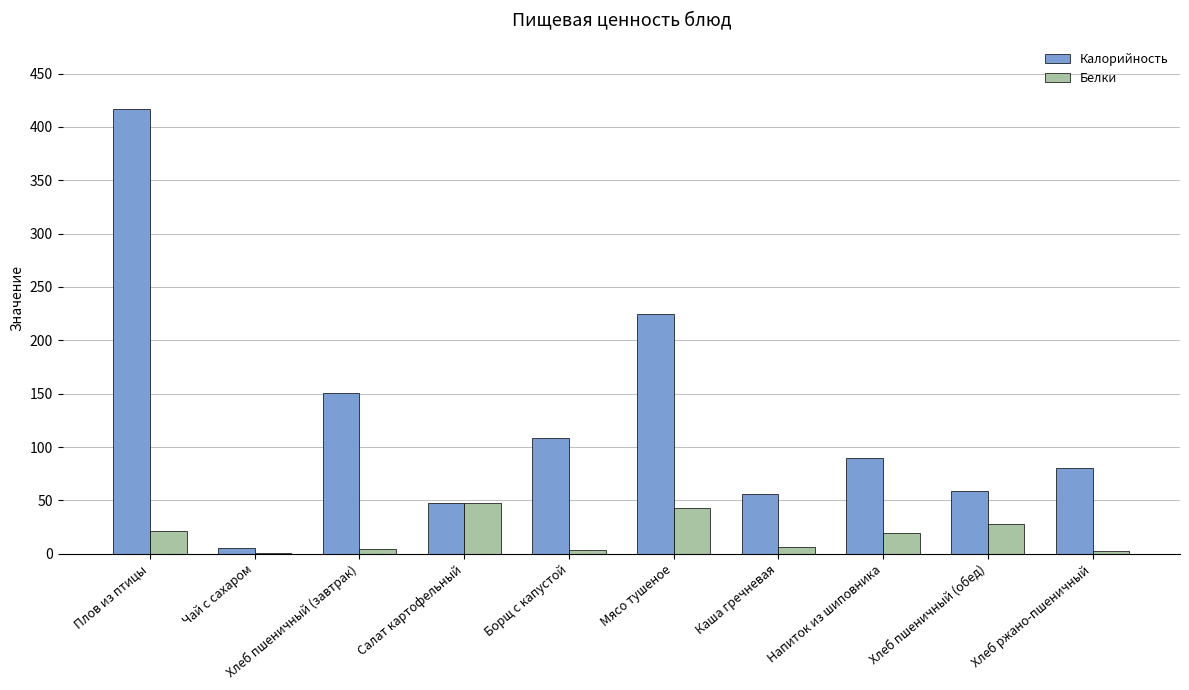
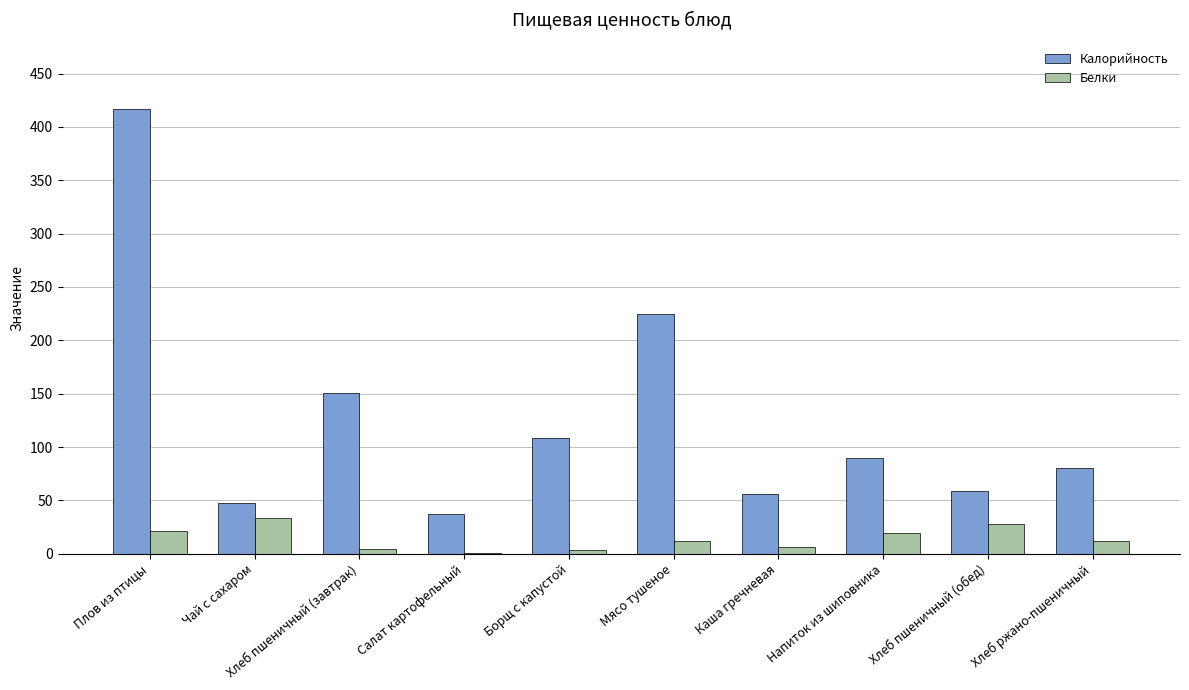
  {
    "Калорийность": {
      "Плов из птицы": 417,
-     "Чай с сахаром": 6,
+     "Чай с сахаром": 48,
      "Хлеб пшеничный (завтрак)": 151,
-     "Салат картофельный": 48,
+     "Салат картофельный": 37,
      "Борщ с капустой": 109,
      "Мясо тушеное": 224,
      "Каша гречневая": 56,
      "Напиток из шиповника": 89,
      "Хлеб пшеничный (обед)": 59,
      "Хлеб ржано-пшеничный": 80
    },
    "Белки": {
      "Плов из птицы": 21,
-     "Чай с сахаром": 0,
+     "Чай с сахаром": 34,
      "Хлеб пшеничный (завтрак)": 4,
-     "Салат картофельный": 48,
+     "Салат картофельный": 1,
      "Борщ с капустой": 3,
-     "Мясо тушеное": 43,
+     "Мясо тушеное": 12,
      "Каша гречневая": 7,
      "Напиток из шиповника": 19,
      "Хлеб пшеничный (обед)": 28,
-     "Хлеб ржано-пшеничный": 2
+     "Хлеб ржано-пшеничный": 12
    }
  }
